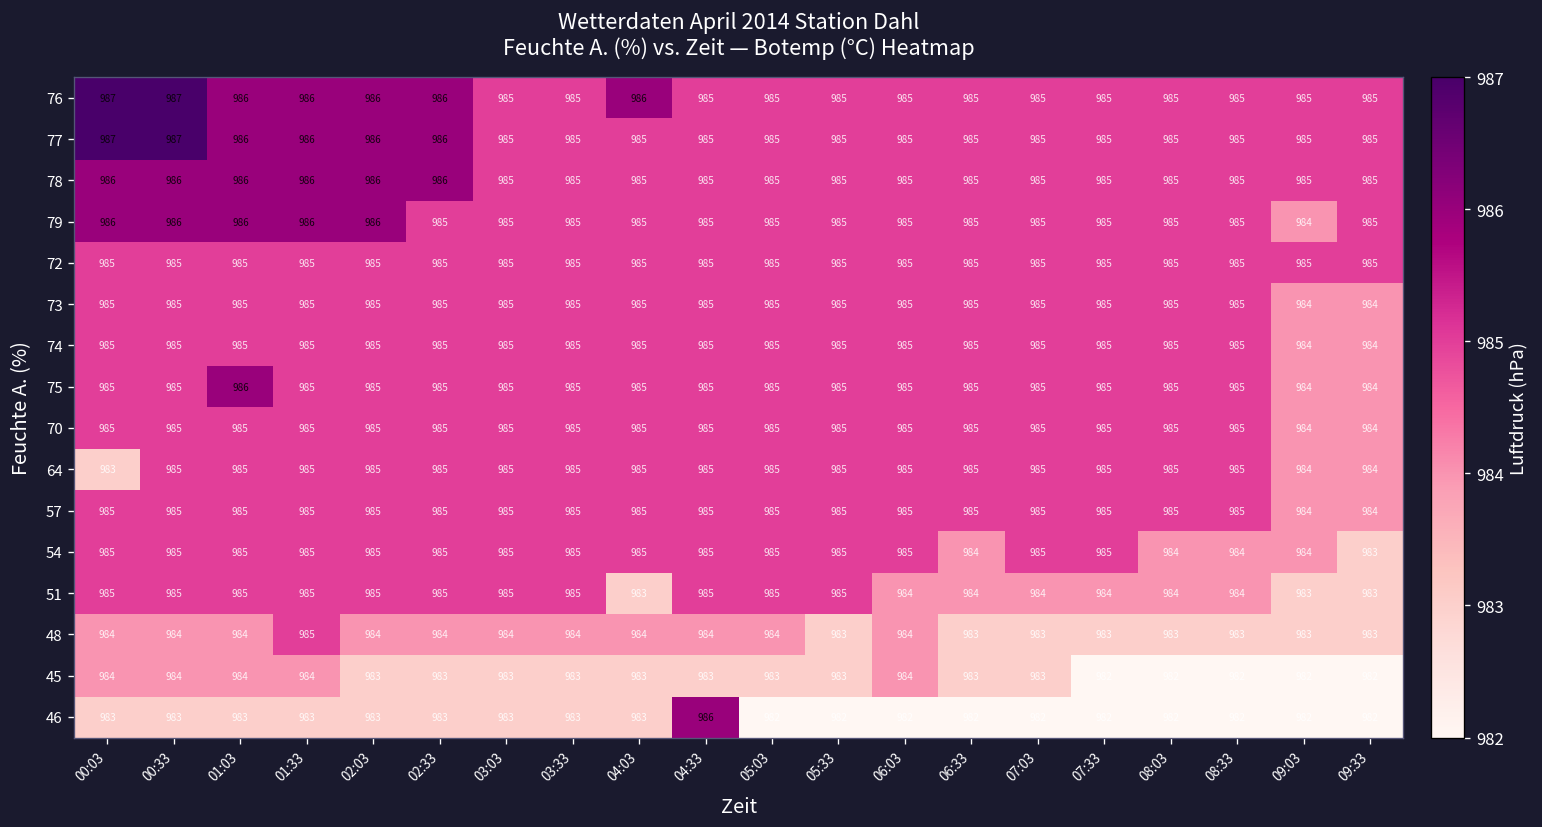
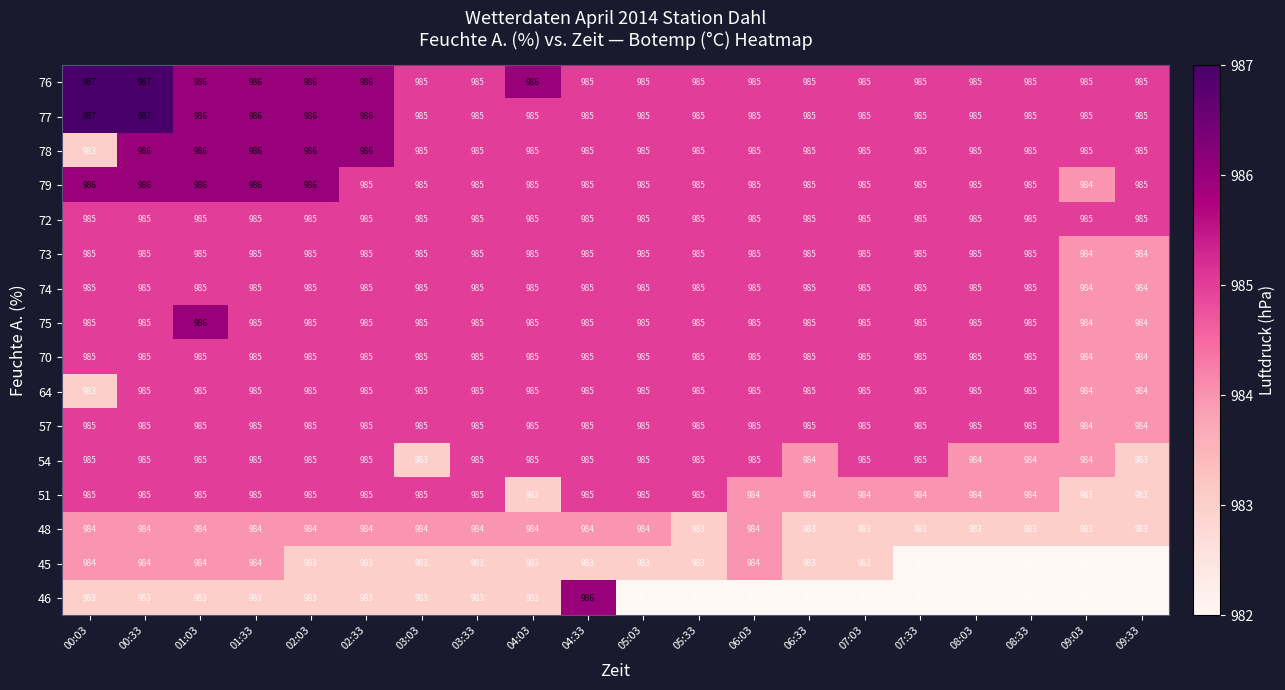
  {
    "78": {
-     "00:03": 986,
+     "00:03": 983,
      "00:33": 986,
      "01:03": 986,
      "01:33": 986,
      "02:03": 986,
      "02:33": 986,
      "03:03": 985,
      "03:33": 985,
      "04:03": 985,
      "04:33": 985,
      "05:03": 985,
      "05:33": 985,
      "06:03": 985,
      "06:33": 985,
      "07:03": 985,
      "07:33": 985,
      "08:03": 985,
      "08:33": 985,
      "09:03": 985,
      "09:33": 985
    },
    "54": {
      "00:03": 985,
      "00:33": 985,
      "01:03": 985,
      "01:33": 985,
      "02:03": 985,
      "02:33": 985,
-     "03:03": 985,
+     "03:03": 983,
      "03:33": 985,
      "04:03": 985,
      "04:33": 985,
      "05:03": 985,
      "05:33": 985,
      "06:03": 985,
      "06:33": 984,
      "07:03": 985,
      "07:33": 985,
      "08:03": 984,
      "08:33": 984,
      "09:03": 984,
      "09:33": 983
    },
    "48": {
      "00:03": 984,
      "00:33": 984,
      "01:03": 984,
-     "01:33": 985,
+     "01:33": 984,
      "02:03": 984,
      "02:33": 984,
      "03:03": 984,
      "03:33": 984,
      "04:03": 984,
      "04:33": 984,
      "05:03": 984,
      "05:33": 983,
      "06:03": 984,
      "06:33": 983,
      "07:03": 983,
      "07:33": 983,
      "08:03": 983,
      "08:33": 983,
      "09:03": 983,
      "09:33": 983
    }
  }
